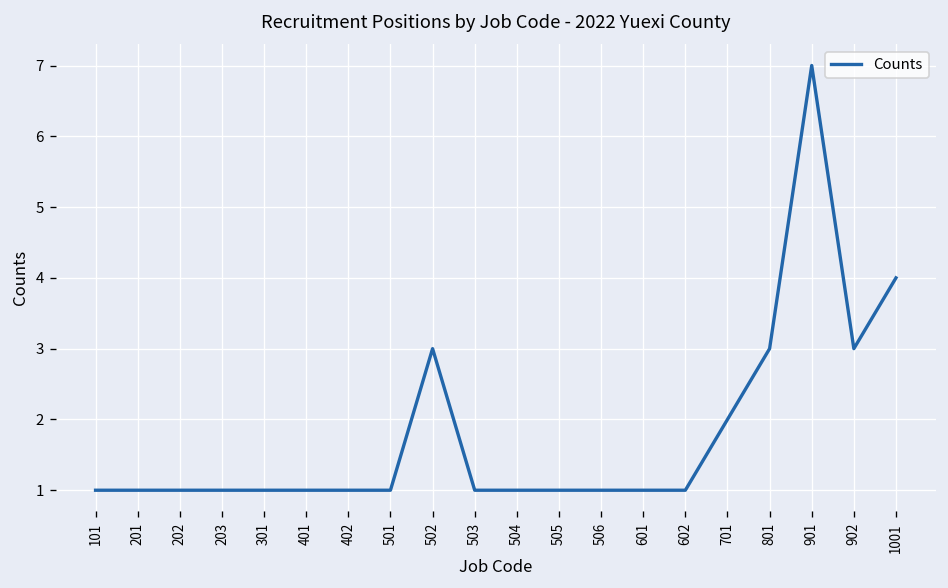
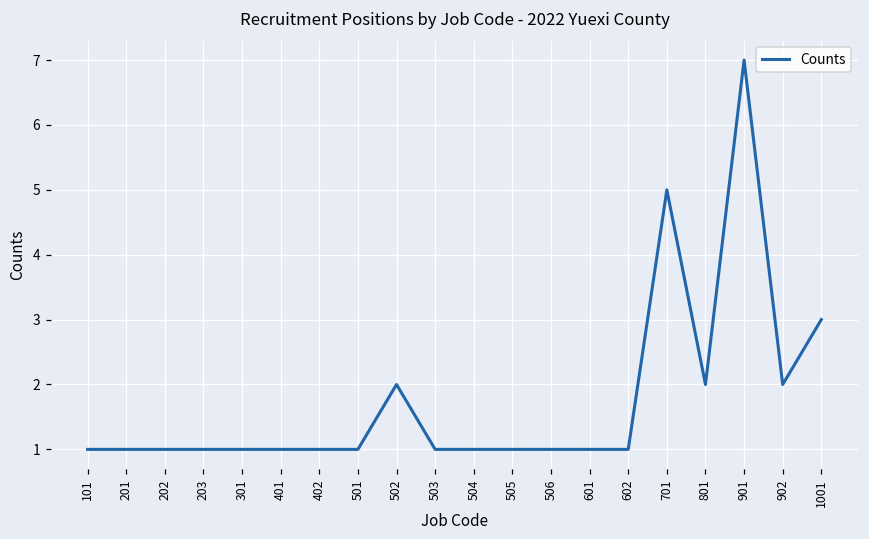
  {
    "101": 1,
    "201": 1,
    "202": 1,
    "203": 1,
    "301": 1,
    "401": 1,
    "402": 1,
    "501": 1,
-   "502": 3,
+   "502": 2,
    "503": 1,
    "504": 1,
    "505": 1,
    "506": 1,
    "601": 1,
    "602": 1,
-   "701": 2,
-   "801": 3,
+   "701": 5,
+   "801": 2,
    "901": 7,
-   "902": 3,
-   "1001": 4
+   "902": 2,
+   "1001": 3
  }
